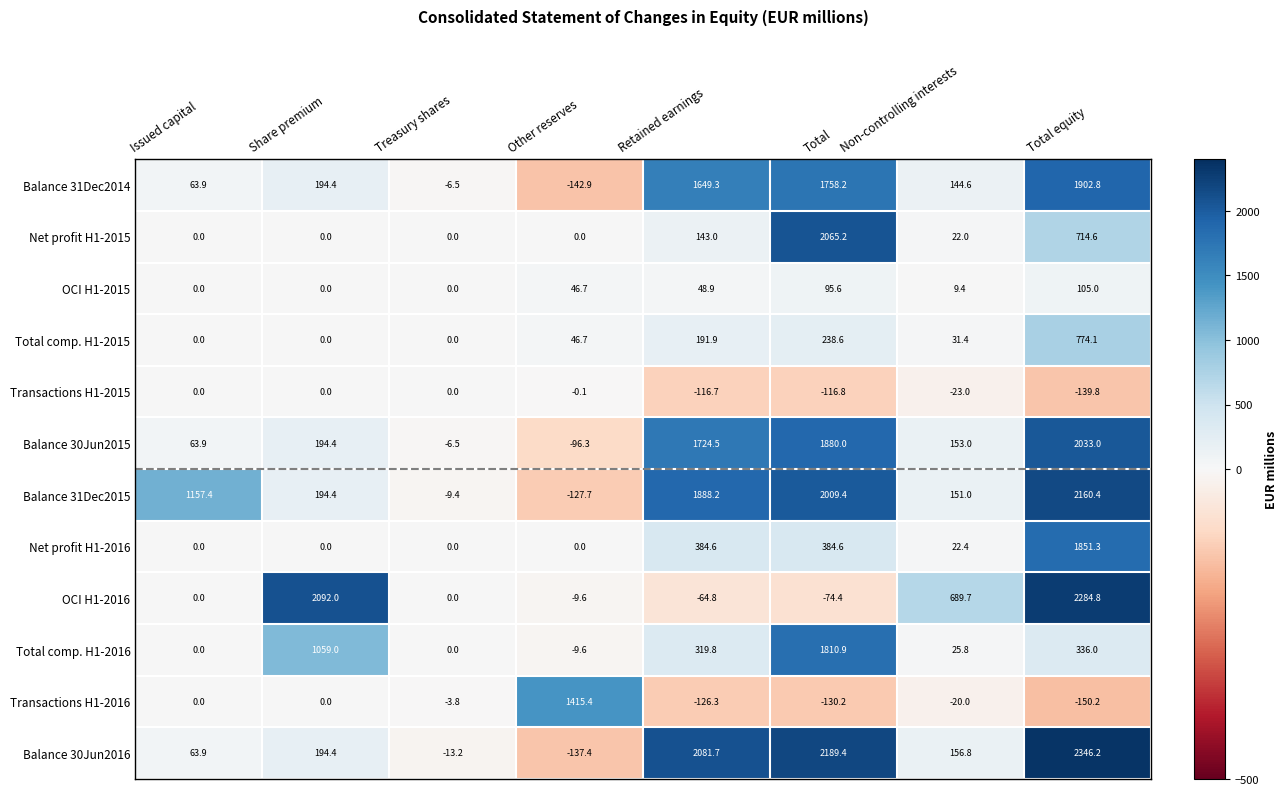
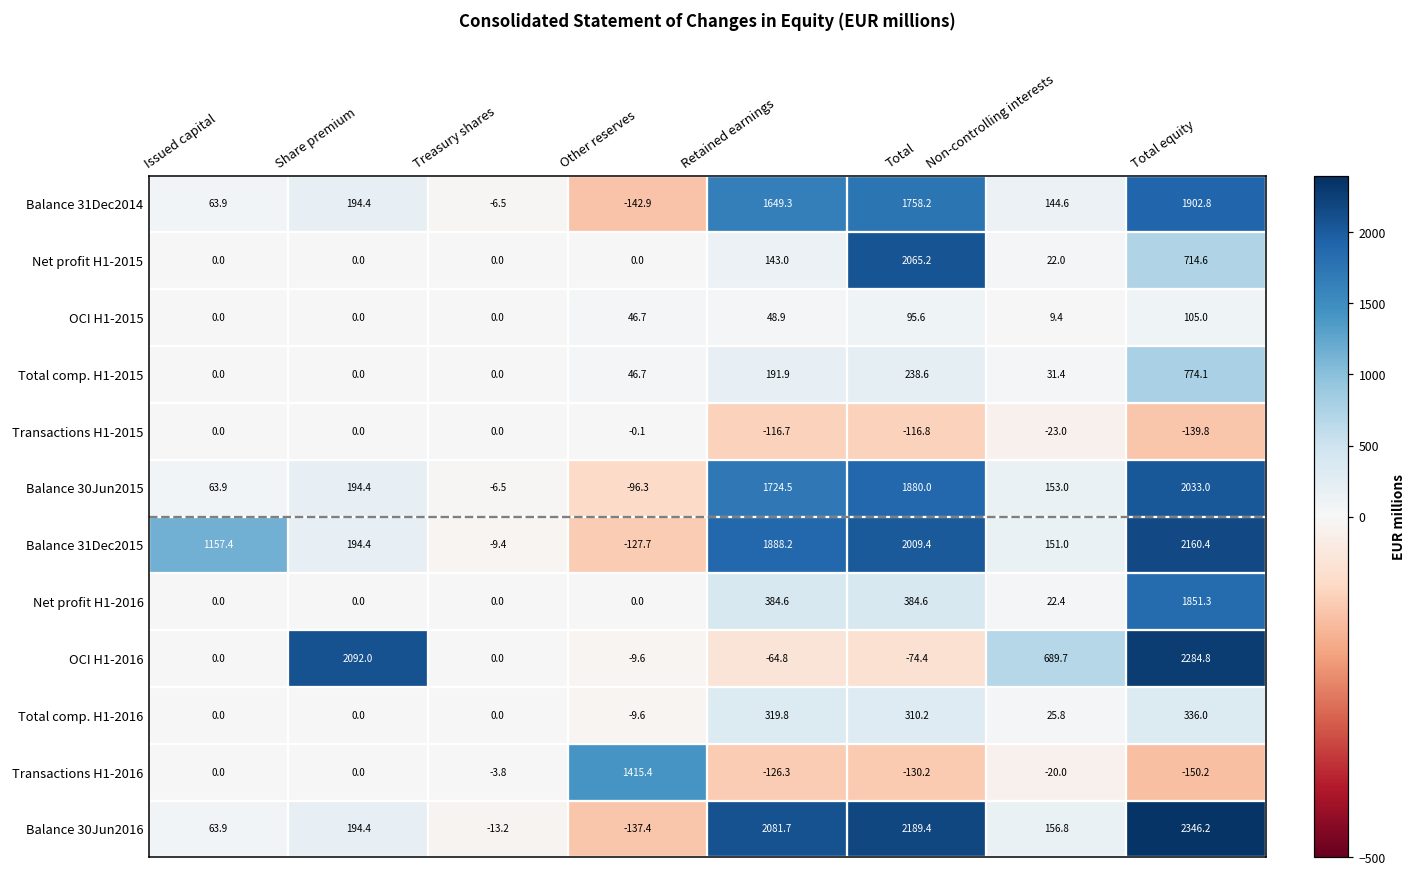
  {
    "Balance 31Dec2014": {
      "Issued capital": 63.9,
      "Share premium": 194.4,
      "Treasury shares": -6.5,
      "Other reserves": -142.9,
      "Retained earnings": 1649.3,
      "Total": 1758.2,
      "Non-controlling interests": 144.6,
      "Total equity": 1902.8
    },
    "Net profit H1-2015": {
      "Issued capital": 0.0,
      "Share premium": 0.0,
      "Treasury shares": 0.0,
      "Other reserves": 0.0,
      "Retained earnings": 143.0,
      "Total": 2065.2,
      "Non-controlling interests": 22.0,
      "Total equity": 714.6
    },
    "OCI H1-2015": {
      "Issued capital": 0.0,
      "Share premium": 0.0,
      "Treasury shares": 0.0,
      "Other reserves": 46.7,
      "Retained earnings": 48.9,
      "Total": 95.6,
      "Non-controlling interests": 9.4,
      "Total equity": 105.0
    },
    "Total comp. H1-2015": {
      "Issued capital": 0.0,
      "Share premium": 0.0,
      "Treasury shares": 0.0,
      "Other reserves": 46.7,
      "Retained earnings": 191.9,
      "Total": 238.6,
      "Non-controlling interests": 31.4,
      "Total equity": 774.1
    },
    "Transactions H1-2015": {
      "Issued capital": 0.0,
      "Share premium": 0.0,
      "Treasury shares": 0.0,
      "Other reserves": -0.1,
      "Retained earnings": -116.7,
      "Total": -116.8,
      "Non-controlling interests": -23.0,
      "Total equity": -139.8
    },
    "Balance 30Jun2015": {
      "Issued capital": 63.9,
      "Share premium": 194.4,
      "Treasury shares": -6.5,
      "Other reserves": -96.3,
      "Retained earnings": 1724.5,
      "Total": 1880.0,
      "Non-controlling interests": 153.0,
      "Total equity": 2033.0
    },
    "Balance 31Dec2015": {
      "Issued capital": 1157.4,
      "Share premium": 194.4,
      "Treasury shares": -9.4,
      "Other reserves": -127.7,
      "Retained earnings": 1888.2,
      "Total": 2009.4,
      "Non-controlling interests": 151.0,
      "Total equity": 2160.4
    },
    "Net profit H1-2016": {
      "Issued capital": 0.0,
      "Share premium": 0.0,
      "Treasury shares": 0.0,
      "Other reserves": 0.0,
      "Retained earnings": 384.6,
      "Total": 384.6,
      "Non-controlling interests": 22.4,
      "Total equity": 1851.3
    },
    "OCI H1-2016": {
      "Issued capital": 0.0,
      "Share premium": 2092.0,
      "Treasury shares": 0.0,
      "Other reserves": -9.6,
      "Retained earnings": -64.8,
      "Total": -74.4,
      "Non-controlling interests": 689.7,
      "Total equity": 2284.8
    },
    "Total comp. H1-2016": {
      "Issued capital": 0.0,
-     "Share premium": 1059.0,
+     "Share premium": 0.0,
      "Treasury shares": 0.0,
      "Other reserves": -9.6,
      "Retained earnings": 319.8,
-     "Total": 1810.9,
+     "Total": 310.2,
      "Non-controlling interests": 25.8,
      "Total equity": 336.0
    },
    "Transactions H1-2016": {
      "Issued capital": 0.0,
      "Share premium": 0.0,
      "Treasury shares": -3.8,
      "Other reserves": 1415.4,
      "Retained earnings": -126.3,
      "Total": -130.2,
      "Non-controlling interests": -20.0,
      "Total equity": -150.2
    },
    "Balance 30Jun2016": {
      "Issued capital": 63.9,
      "Share premium": 194.4,
      "Treasury shares": -13.2,
      "Other reserves": -137.4,
      "Retained earnings": 2081.7,
      "Total": 2189.4,
      "Non-controlling interests": 156.8,
      "Total equity": 2346.2
    }
  }
